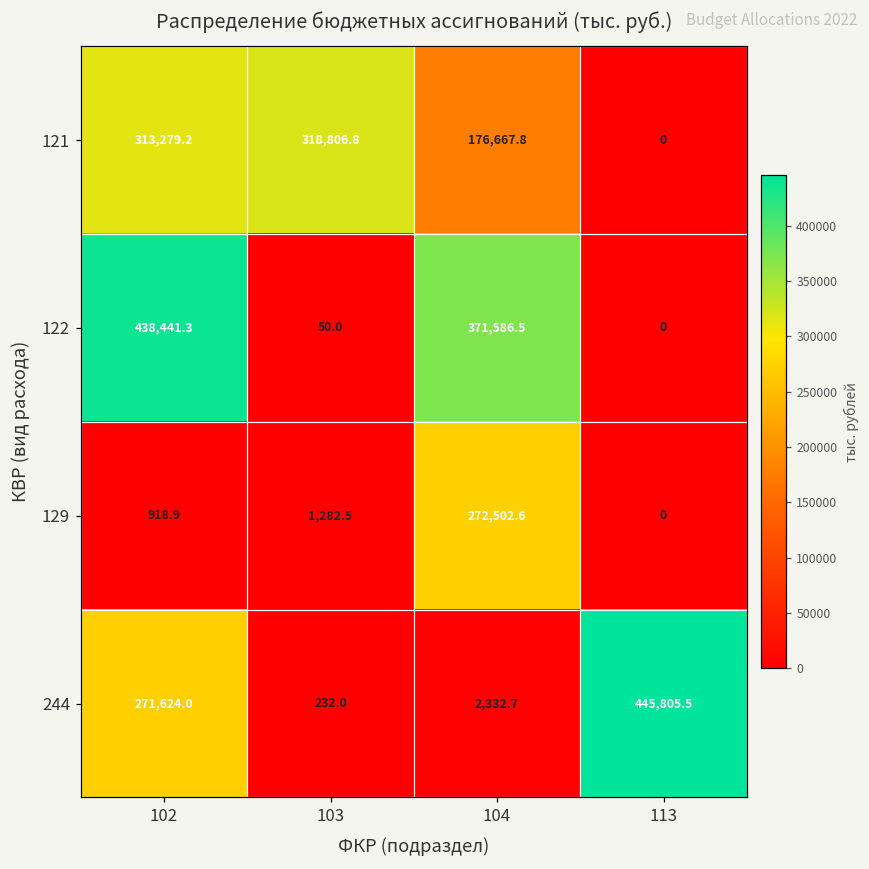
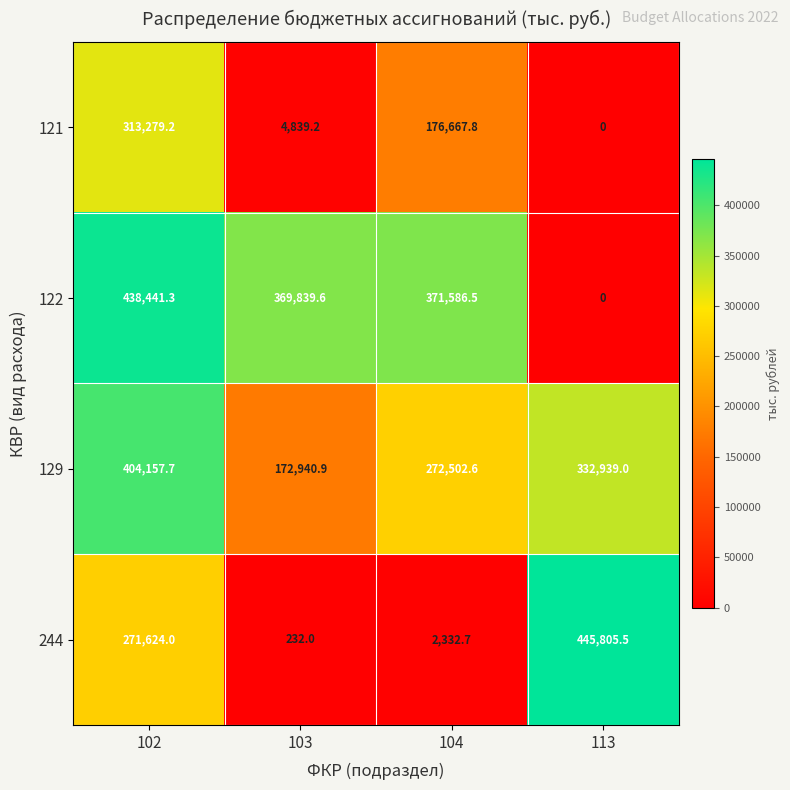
  {
    "121": {
      "102": "313,279.2",
-     "103": "318,806.8",
+     "103": "4,839.2",
      "104": "176,667.8",
      "113": "0"
    },
    "122": {
      "102": "438,441.3",
-     "103": "50.0",
+     "103": "369,839.6",
      "104": "371,586.5",
      "113": "0"
    },
    "129": {
-     "102": "918.9",
-     "103": "1,282.5",
+     "102": "404,157.7",
+     "103": "172,940.9",
      "104": "272,502.6",
-     "113": "0"
+     "113": "332,939.0"
    },
    "244": {
      "102": "271,624.0",
      "103": "232.0",
      "104": "2,332.7",
      "113": "445,805.5"
    }
  }
